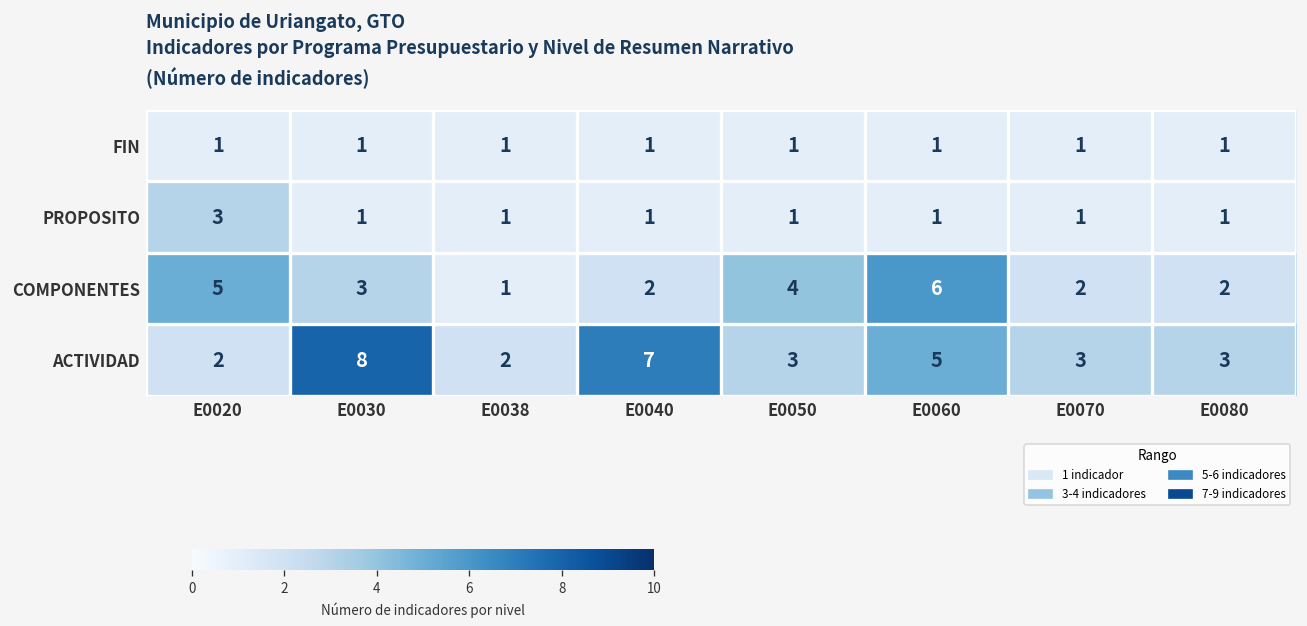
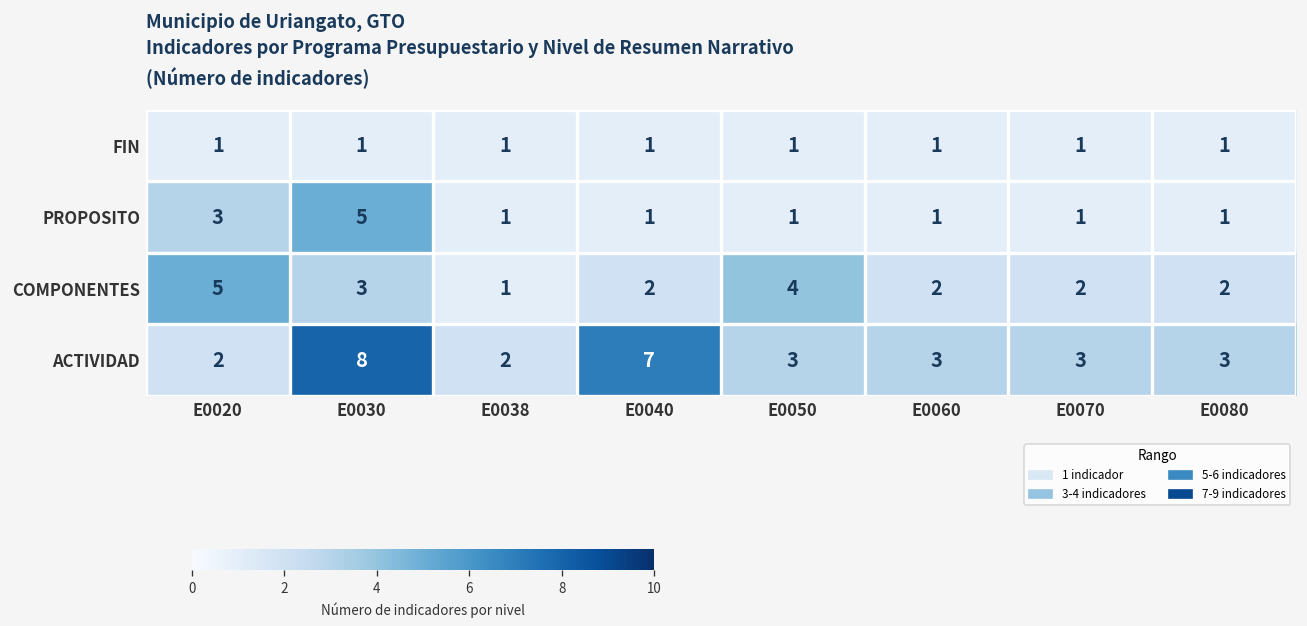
  {
    "FIN": {
      "E0020": 1,
      "E0030": 1,
      "E0038": 1,
      "E0040": 1,
      "E0050": 1,
      "E0060": 1,
      "E0070": 1,
      "E0080": 1
    },
    "PROPOSITO": {
      "E0020": 3,
-     "E0030": 1,
+     "E0030": 5,
      "E0038": 1,
      "E0040": 1,
      "E0050": 1,
      "E0060": 1,
      "E0070": 1,
      "E0080": 1
    },
    "COMPONENTES": {
      "E0020": 5,
      "E0030": 3,
      "E0038": 1,
      "E0040": 2,
      "E0050": 4,
-     "E0060": 6,
+     "E0060": 2,
      "E0070": 2,
      "E0080": 2
    },
    "ACTIVIDAD": {
      "E0020": 2,
      "E0030": 8,
      "E0038": 2,
      "E0040": 7,
      "E0050": 3,
-     "E0060": 5,
+     "E0060": 3,
      "E0070": 3,
      "E0080": 3
    }
  }
